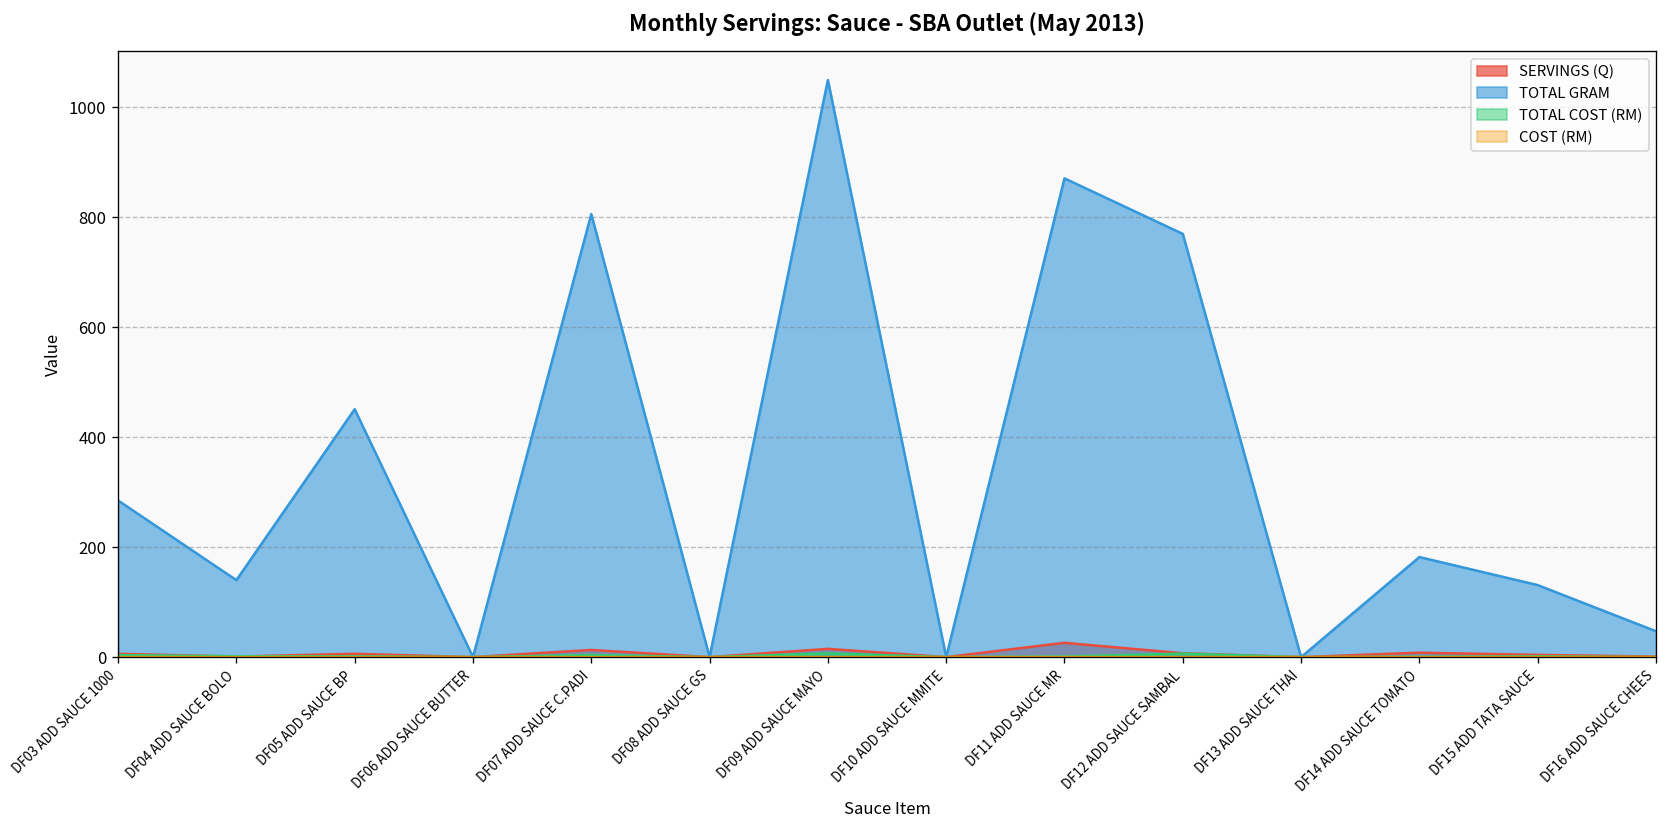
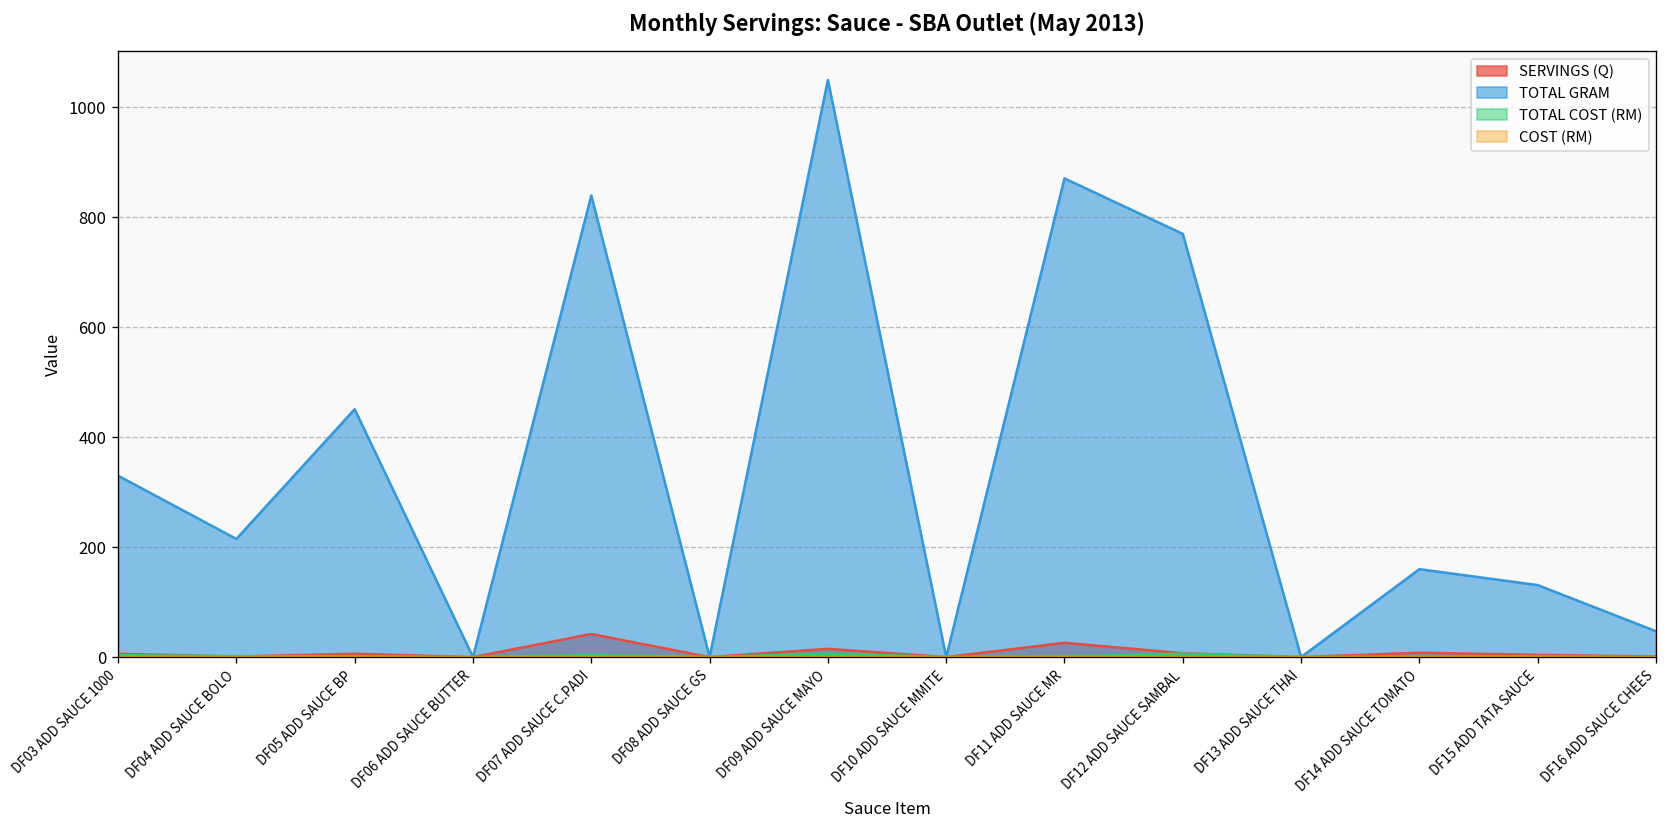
  {
    "SERVINGS (Q)": {
-     "DF07 ADD SAUCE C.PADI": 10,
+     "DF07 ADD SAUCE C.PADI": 40,
      "DF09 ADD SAUCE MAYO": 20,
      "DF11 ADD SAUCE MR": 30,
      "DF14 ADD SAUCE TOMATO": 10
    },
    "TOTAL GRAM": {
-     "DF03 ADD SAUCE 1000": 290,
-     "DF04 ADD SAUCE BOLO": 140,
+     "DF03 ADD SAUCE 1000": 330,
+     "DF04 ADD SAUCE BOLO": 220,
      "DF05 ADD SAUCE BP": 450,
-     "DF07 ADD SAUCE C.PADI": 810,
+     "DF07 ADD SAUCE C.PADI": 840,
      "DF09 ADD SAUCE MAYO": 1050,
      "DF11 ADD SAUCE MR": 870,
      "DF12 ADD SAUCE SAMBAL": 770,
-     "DF14 ADD SAUCE TOMATO": 180,
+     "DF14 ADD SAUCE TOMATO": 160,
      "DF15 ADD TATA SAUCE": 130,
      "DF16 ADD SAUCE CHEES": 50
    },
    "TOTAL COST (RM)": {
      "DF09 ADD SAUCE MAYO": 10
    },
    "COST (RM)": {
      "DF09 ADD SAUCE MAYO": 0,
      "DF12 ADD SAUCE SAMBAL": 0
    }
  }
